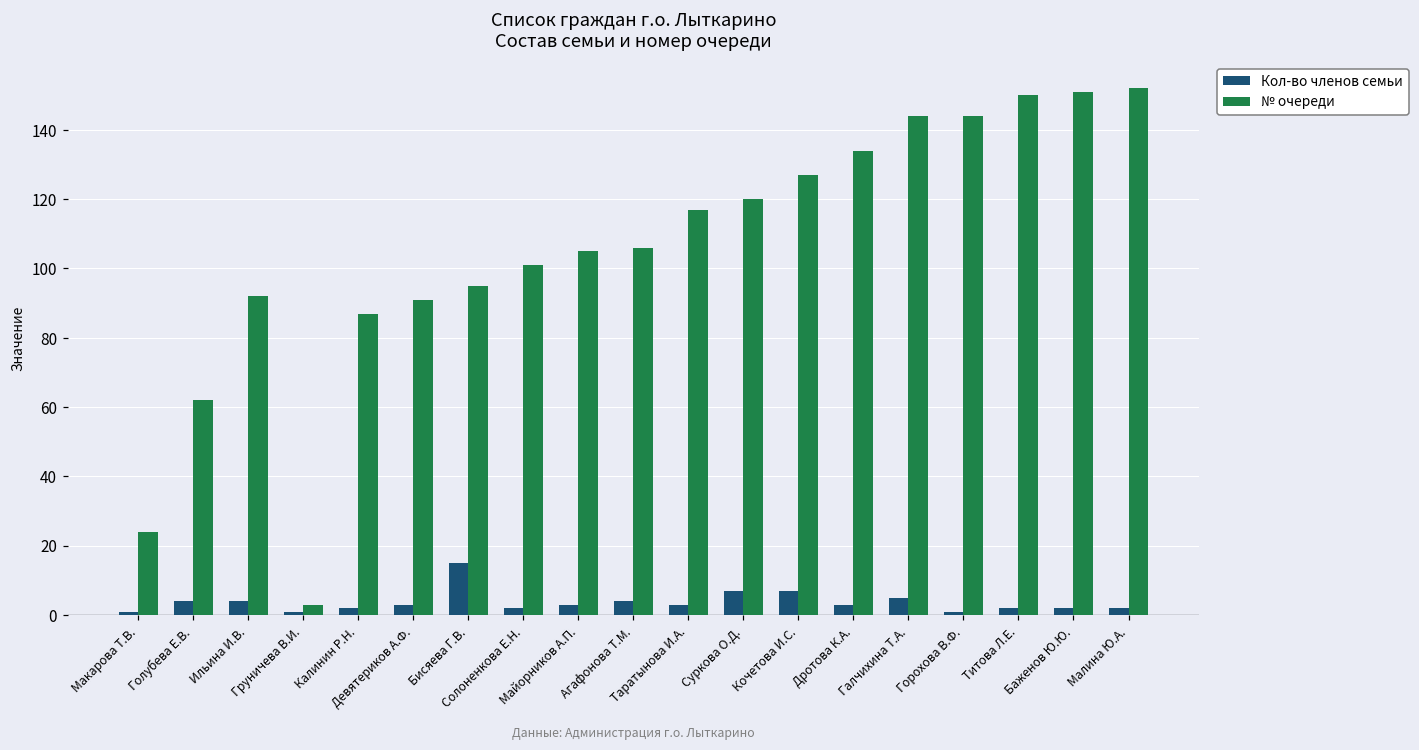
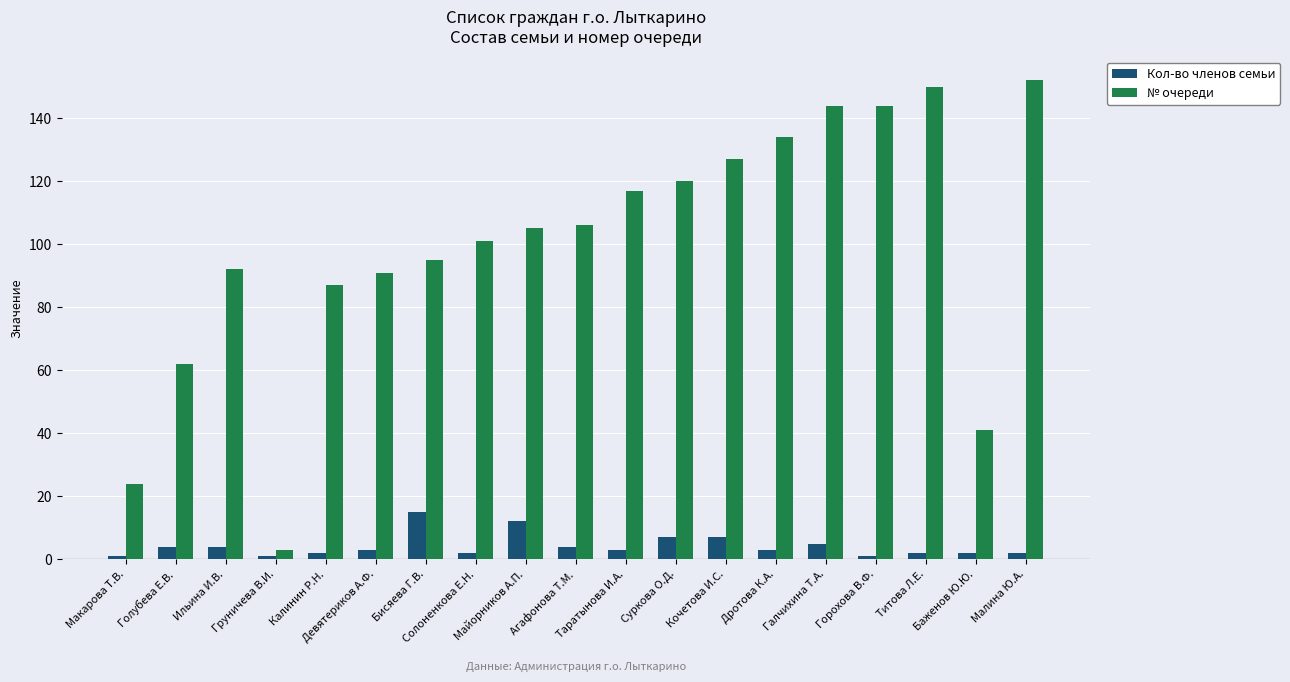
  {
    "Кол-во членов семьи": {
      "Макарова Т.В.": 1,
      "Голубева Е.В.": 4,
      "Ильина И.В.": 4,
      "Груничева В.И.": 1,
      "Калинин Р.Н.": 2,
      "Девятериков А.Ф.": 3,
      "Бисяева Г.В.": 15,
      "Солоненкова Е.Н.": 2,
-     "Майорников А.П.": 3,
+     "Майорников А.П.": 12,
      "Агафонова Т.М.": 4,
      "Таратынова И.А.": 3,
      "Суркова О.Д.": 7,
      "Кочетова И.С.": 7,
      "Дротова К.А.": 3,
      "Галчихина Т.А.": 5,
      "Горохова В.Ф.": 1,
      "Титова Л.Е.": 2,
      "Баженов Ю.Ю.": 2,
      "Малина Ю.А.": 2
    },
    "№ очереди": {
      "Макарова Т.В.": 24,
      "Голубева Е.В.": 62,
      "Ильина И.В.": 92,
      "Груничева В.И.": 3,
      "Калинин Р.Н.": 87,
      "Девятериков А.Ф.": 91,
      "Бисяева Г.В.": 95,
      "Солоненкова Е.Н.": 101,
      "Майорников А.П.": 105,
      "Агафонова Т.М.": 106,
      "Таратынова И.А.": 117,
      "Суркова О.Д.": 120,
      "Кочетова И.С.": 127,
      "Дротова К.А.": 134,
      "Галчихина Т.А.": 144,
      "Горохова В.Ф.": 144,
      "Титова Л.Е.": 150,
-     "Баженов Ю.Ю.": 151,
+     "Баженов Ю.Ю.": 41,
      "Малина Ю.А.": 152
    }
  }
